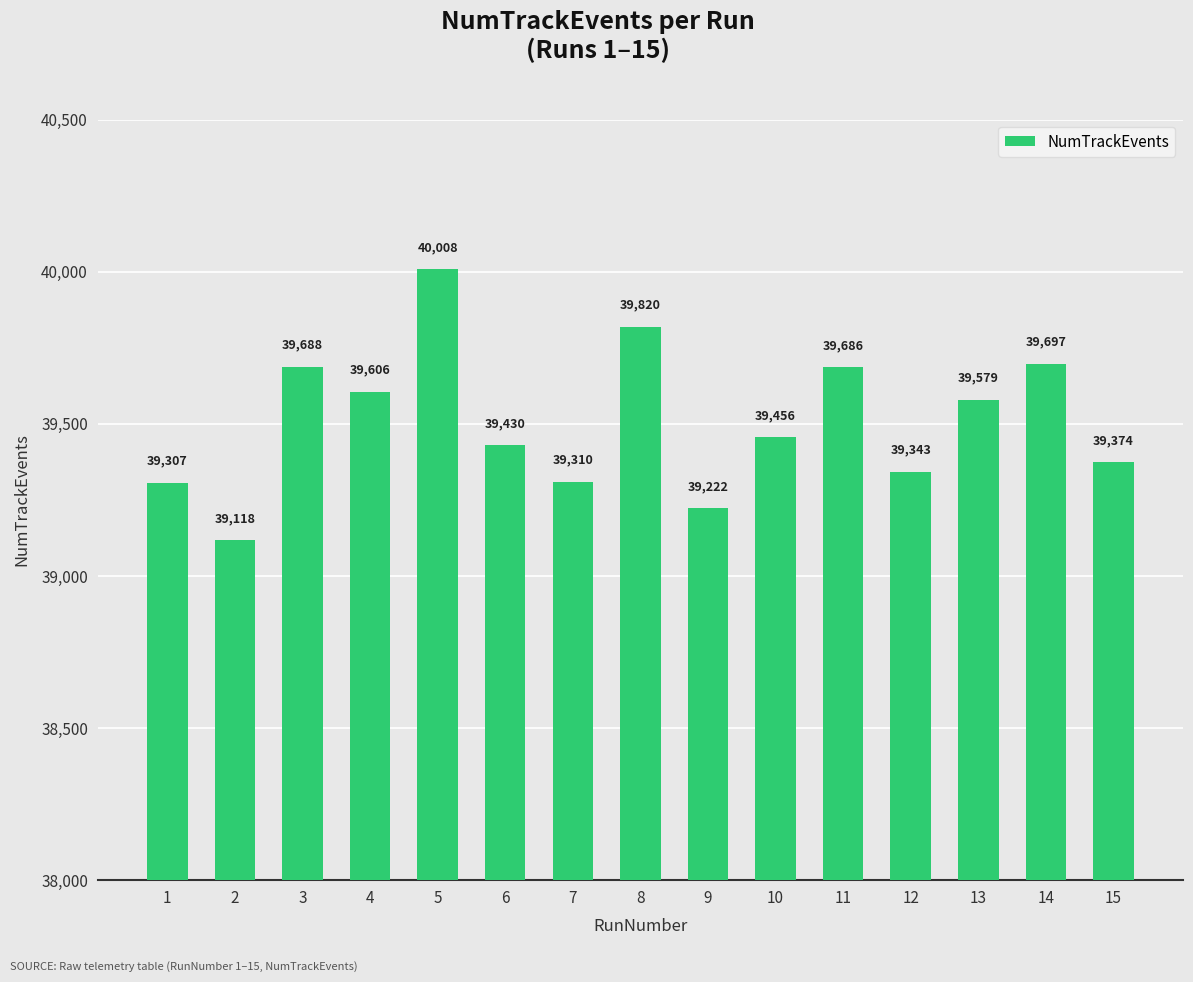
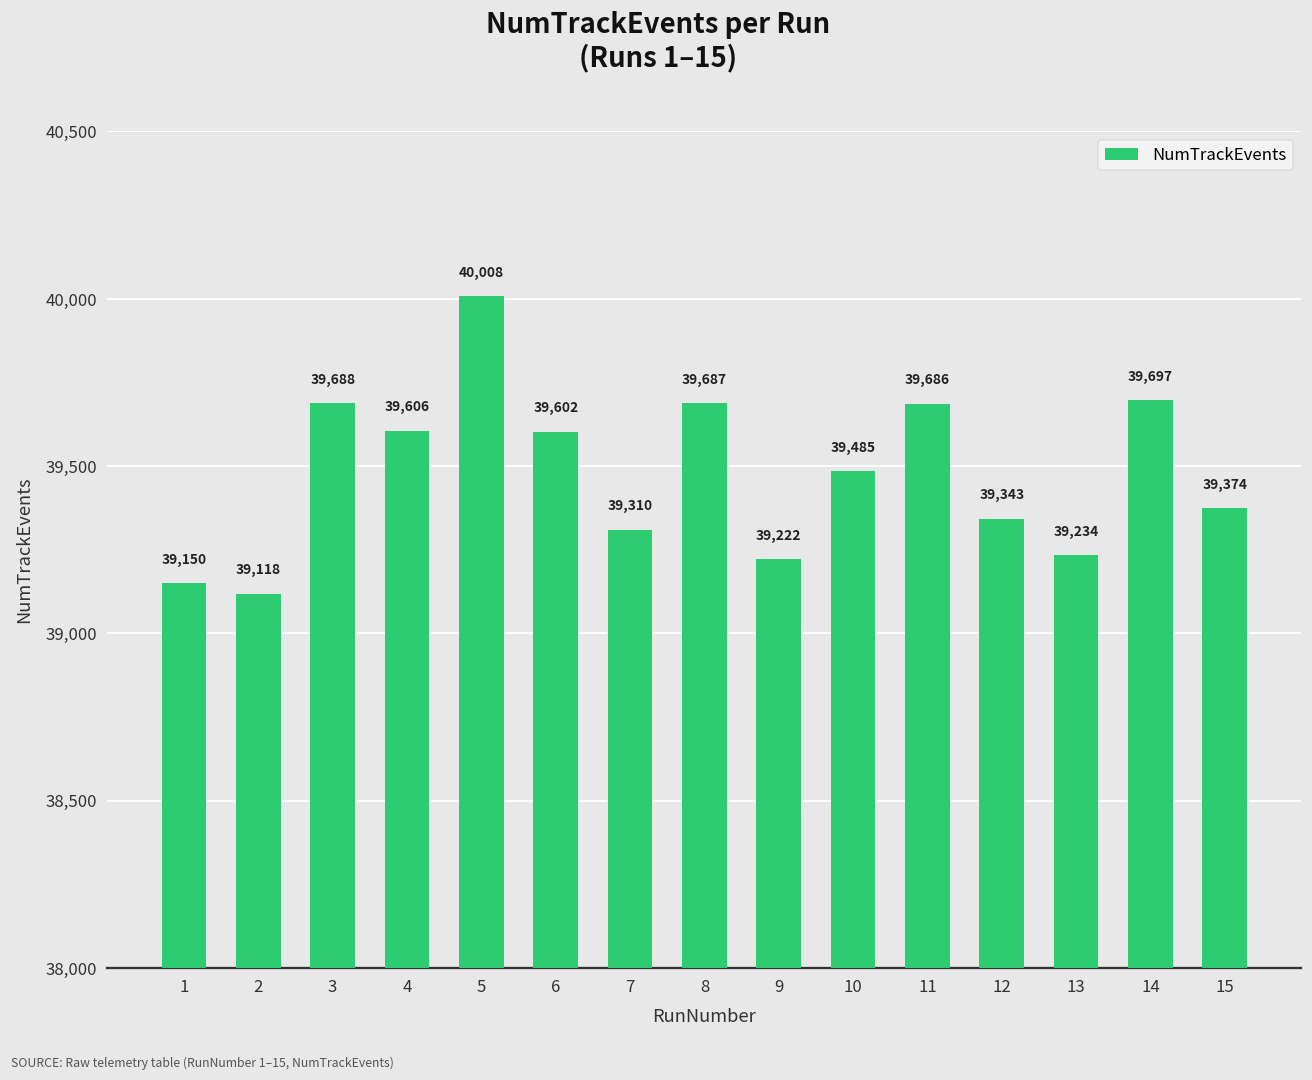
  {
-   "1": "39,307",
+   "1": "39,150",
    "2": "39,118",
    "3": "39,688",
    "4": "39,606",
    "5": "40,008",
-   "6": "39,430",
+   "6": "39,602",
    "7": "39,310",
-   "8": "39,820",
+   "8": "39,687",
    "9": "39,222",
-   "10": "39,456",
+   "10": "39,485",
    "11": "39,686",
    "12": "39,343",
-   "13": "39,579",
+   "13": "39,234",
    "14": "39,697",
    "15": "39,374"
  }
